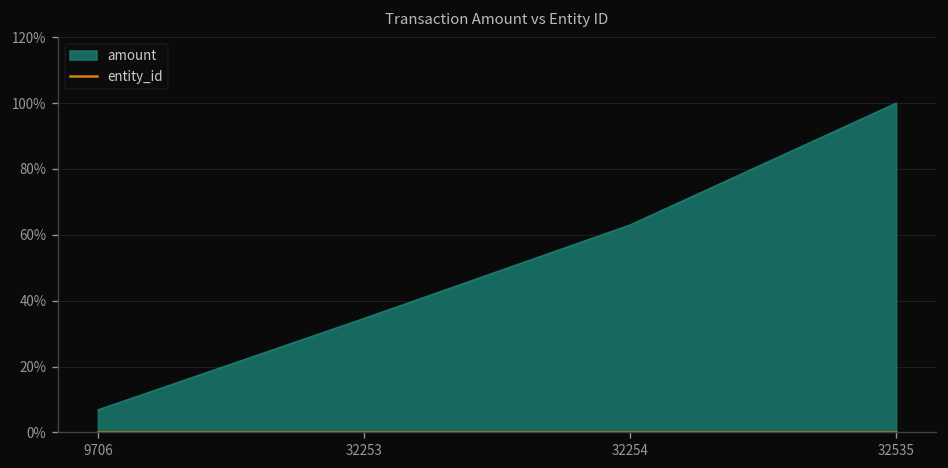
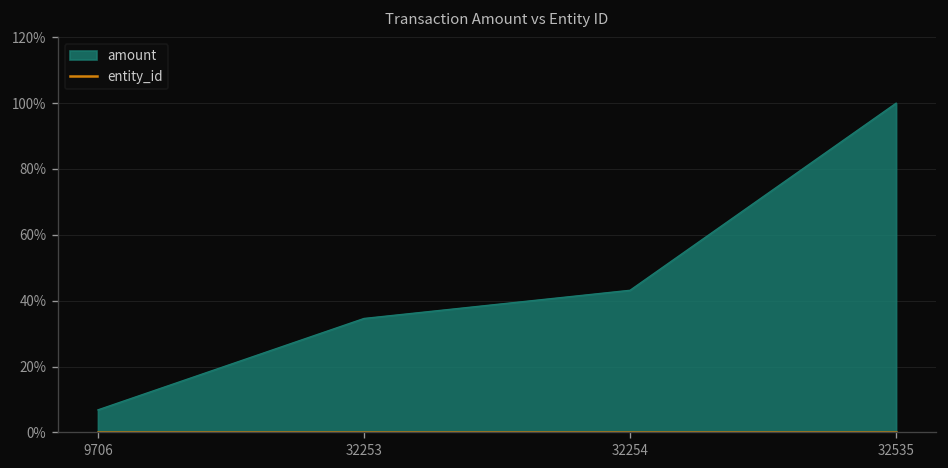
  {
    "amount": {
      "9706": "7%",
      "32253": "35%",
-     "32254": "63%",
+     "32254": "43%",
      "32535": "100%"
    },
    "entity_id": {
      "9706": "0%",
      "32253": "0%",
      "32254": "0%",
      "32535": "0%"
    }
  }
